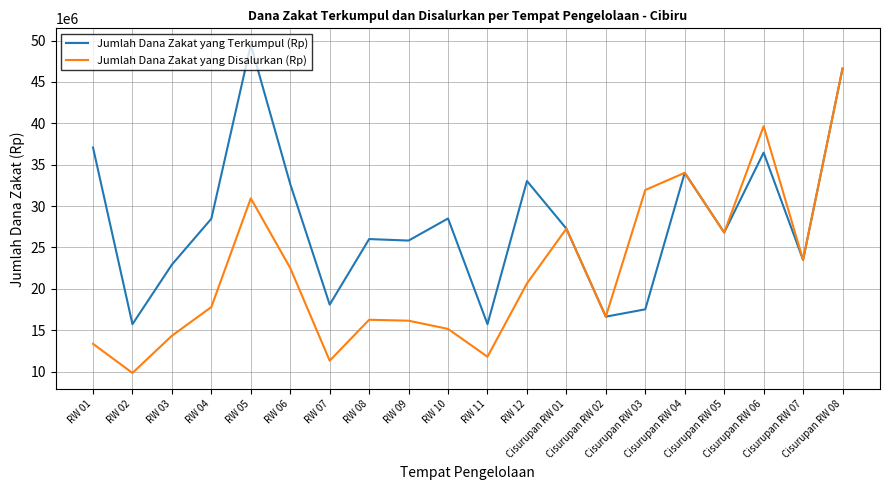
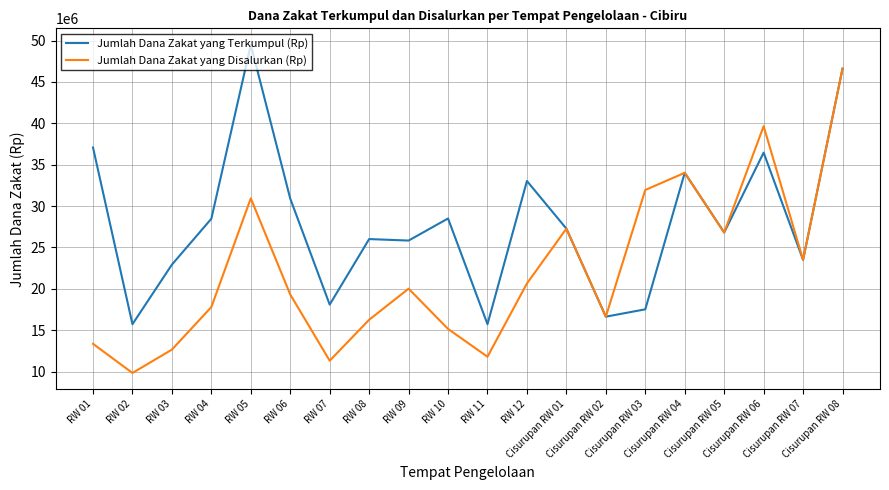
  {
    "Jumlah Dana Zakat yang Terkumpul (Rp)": {
      "RW 01": 37000000,
      "RW 02": 16000000,
      "RW 03": 23000000,
      "RW 04": 28000000,
-     "RW 06": 33000000,
+     "RW 06": 31000000,
      "RW 07": 18000000,
      "RW 08": 26000000,
      "RW 09": 26000000,
      "RW 10": 29000000,
      "RW 11": 16000000,
      "RW 12": 33000000,
      "Cisurupan RW 03": 18000000,
      "Cisurupan RW 06": 36000000
    },
    "Jumlah Dana Zakat yang Disalurkan (Rp)": {
      "RW 01": 13000000,
      "RW 02": 10000000,
-     "RW 03": 14000000,
+     "RW 03": 13000000,
      "RW 04": 18000000,
      "RW 05": 31000000,
-     "RW 06": 23000000,
+     "RW 06": 19000000,
      "RW 07": 11000000,
      "RW 08": 16000000,
-     "RW 09": 16000000,
+     "RW 09": 20000000,
      "RW 10": 15000000,
      "RW 11": 12000000,
      "RW 12": 21000000,
      "Cisurupan RW 03": 32000000,
      "Cisurupan RW 06": 40000000
    }
  }
